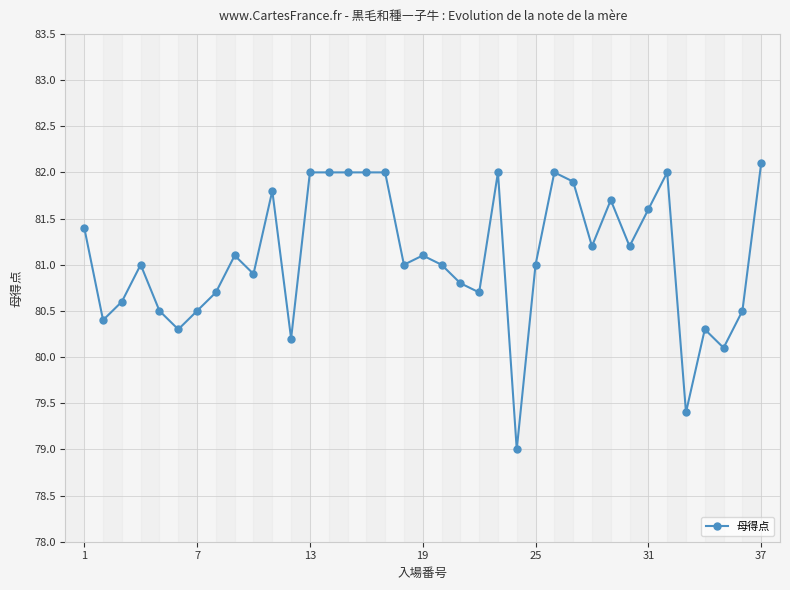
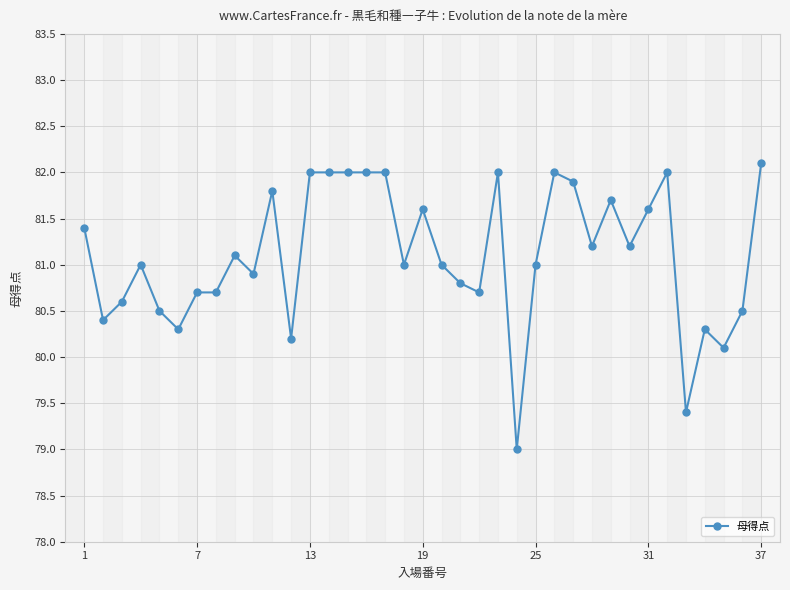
  {
    "1": 81.4,
-   "7": 80.5,
+   "7": 80.7,
    "13": 82.0,
-   "19": 81.1,
+   "19": 81.6,
    "25": 81.0,
    "31": 81.6,
    "37": 82.1
  }
